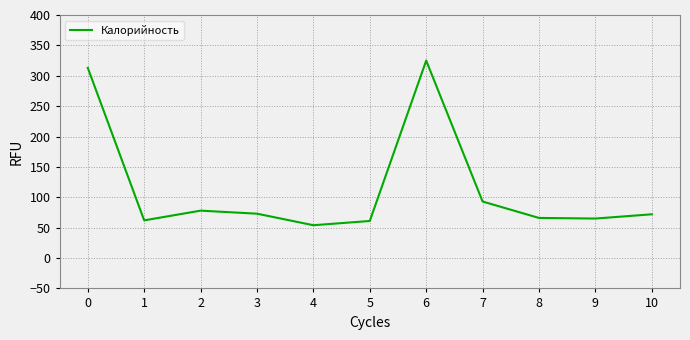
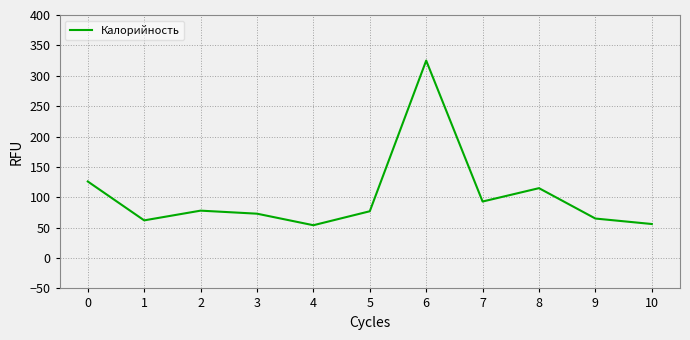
  {
-   "0": 310,
+   "0": 130,
    "1": 60,
    "2": 80,
    "3": 70,
    "4": 50,
-   "5": 60,
+   "5": 80,
    "6": 330,
    "7": 90,
-   "8": 70,
+   "8": 120,
    "9": 70,
-   "10": 70
+   "10": 60
  }
